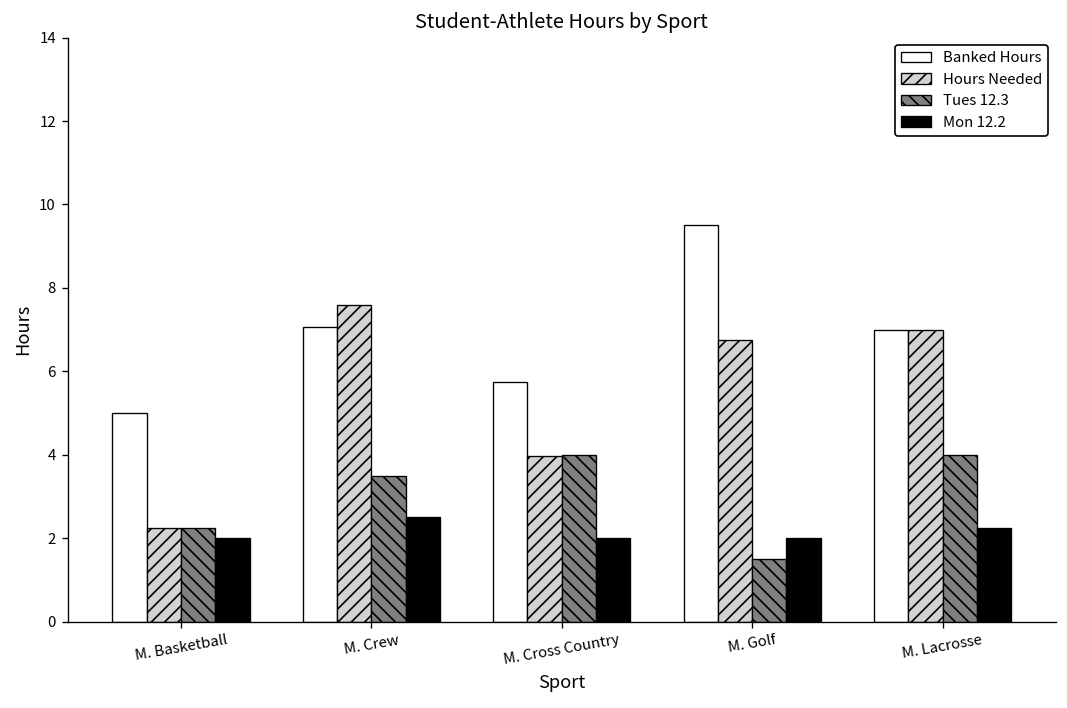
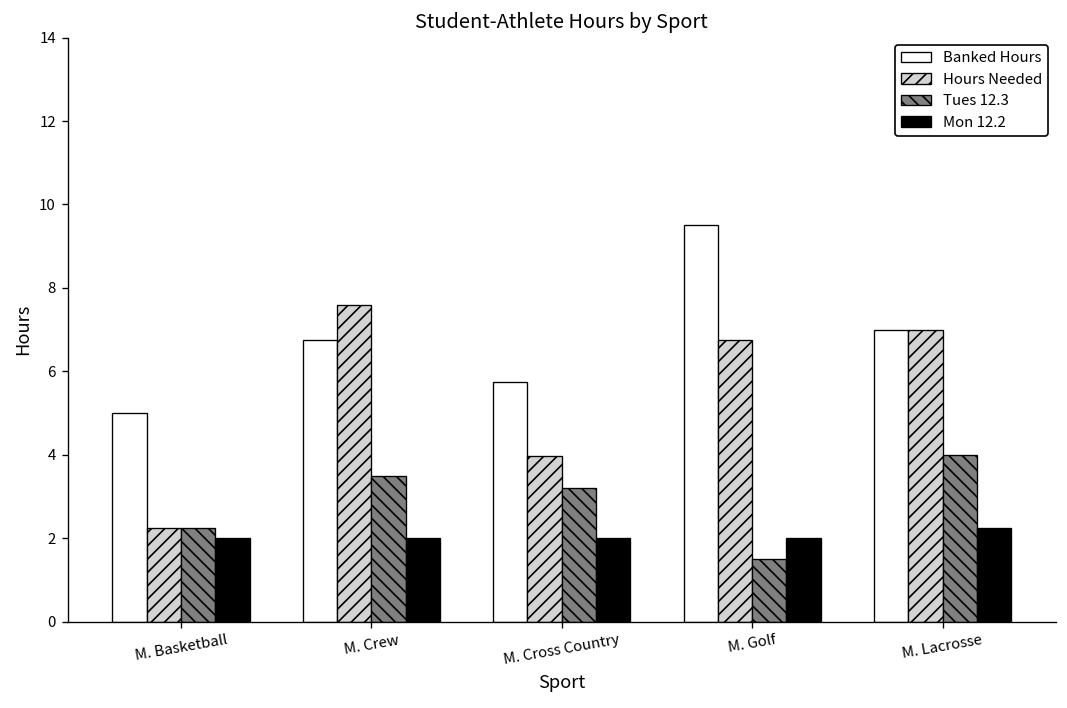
  {
    "Banked Hours": {
      "M. Basketball": 5.0,
-     "M. Crew": 7.1,
+     "M. Crew": 6.8,
      "M. Cross Country": 5.8,
      "M. Golf": 9.5,
      "M. Lacrosse": 7.0
    },
    "Hours Needed": {
      "M. Basketball": 2.3,
      "M. Crew": 7.6,
      "M. Cross Country": 4.0,
      "M. Golf": 6.8,
      "M. Lacrosse": 7.0
    },
    "Tues 12.3": {
      "M. Basketball": 2.3,
      "M. Crew": 3.5,
-     "M. Cross Country": 4.0,
+     "M. Cross Country": 3.2,
      "M. Golf": 1.5,
      "M. Lacrosse": 4.0
    },
    "Mon 12.2": {
      "M. Basketball": 2.0,
-     "M. Crew": 2.5,
+     "M. Crew": 2.0,
      "M. Cross Country": 2.0,
      "M. Golf": 2.0,
      "M. Lacrosse": 2.3
    }
  }
